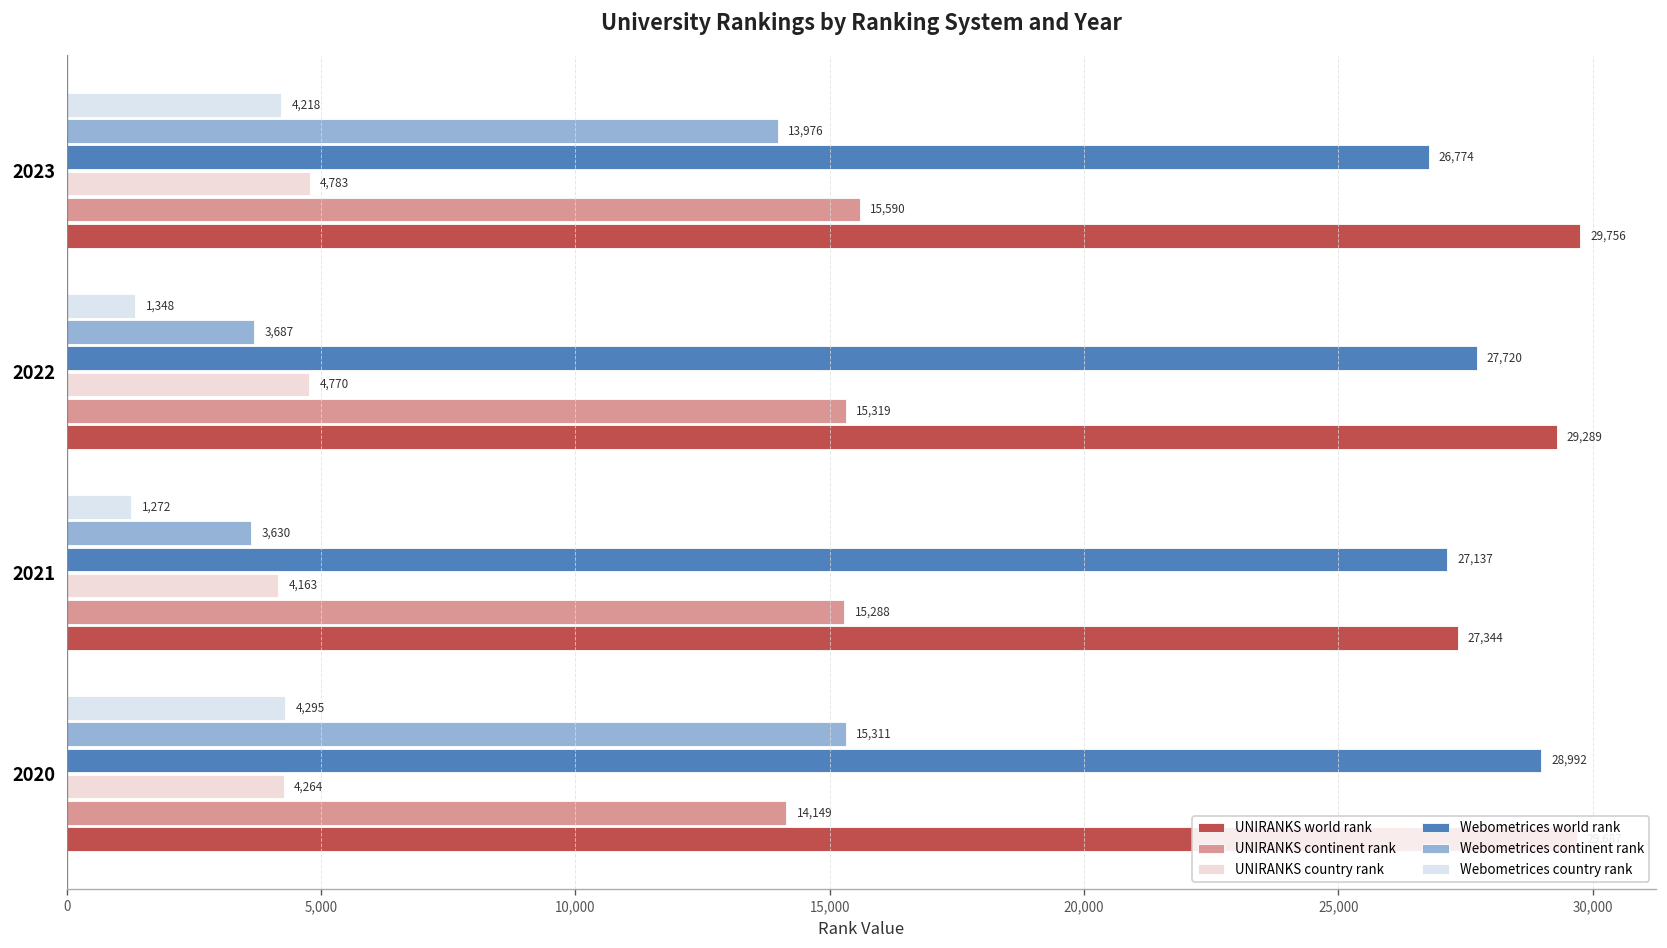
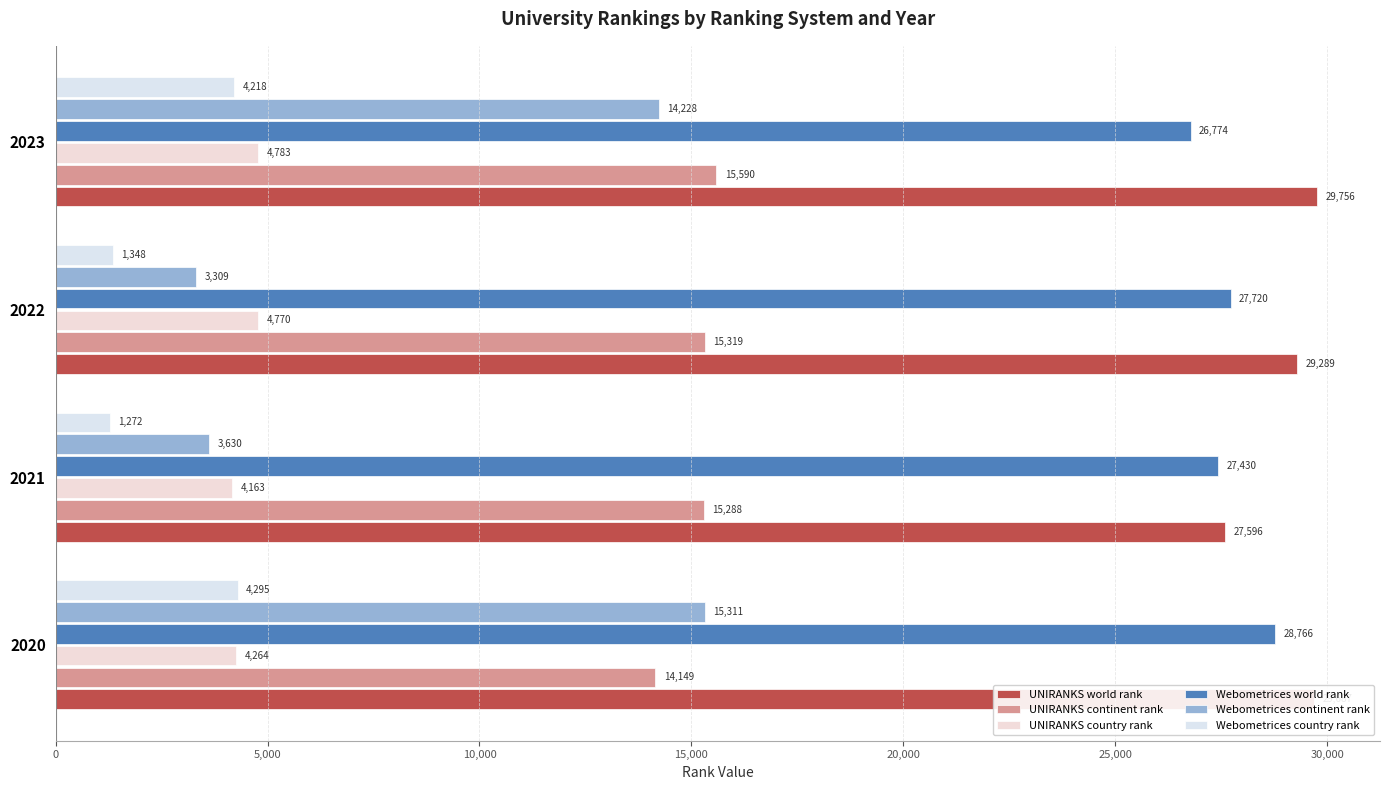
  {
    "UNIRANKS world rank": {
      "2023": "29,756",
      "2022": "29,289",
-     "2021": "27,344"
+     "2021": "27,596"
    },
    "UNIRANKS continent rank": {
      "2023": "15,590",
      "2022": "15,319",
      "2021": "15,288",
      "2020": "14,149"
    },
    "Webometrices world rank": {
      "2023": "26,774",
      "2022": "27,720",
-     "2021": "27,137",
-     "2020": "28,992"
+     "2021": "27,430",
+     "2020": "28,766"
    },
    "Webometrices continent rank": {
-     "2023": "13,976",
-     "2022": "3,687",
+     "2023": "14,228",
+     "2022": "3,309",
      "2021": "3,630",
      "2020": "15,311"
    }
  }
